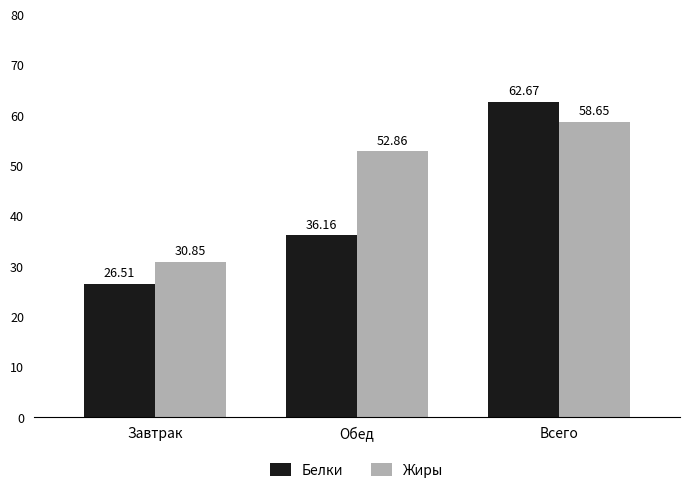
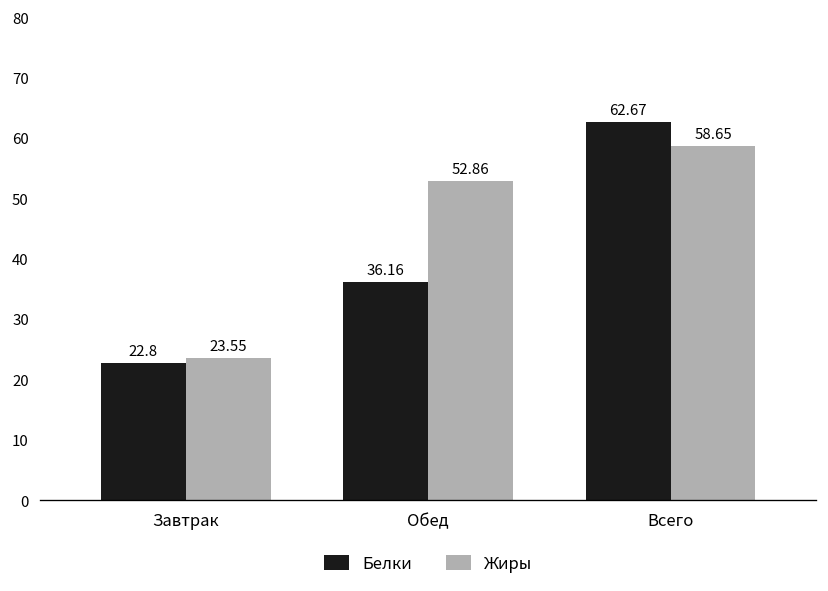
  {
    "Белки": {
-     "Завтрак": 26.51,
+     "Завтрак": 22.8,
      "Обед": 36.16,
      "Всего": 62.67
    },
    "Жиры": {
-     "Завтрак": 30.85,
+     "Завтрак": 23.55,
      "Обед": 52.86,
      "Всего": 58.65
    }
  }
